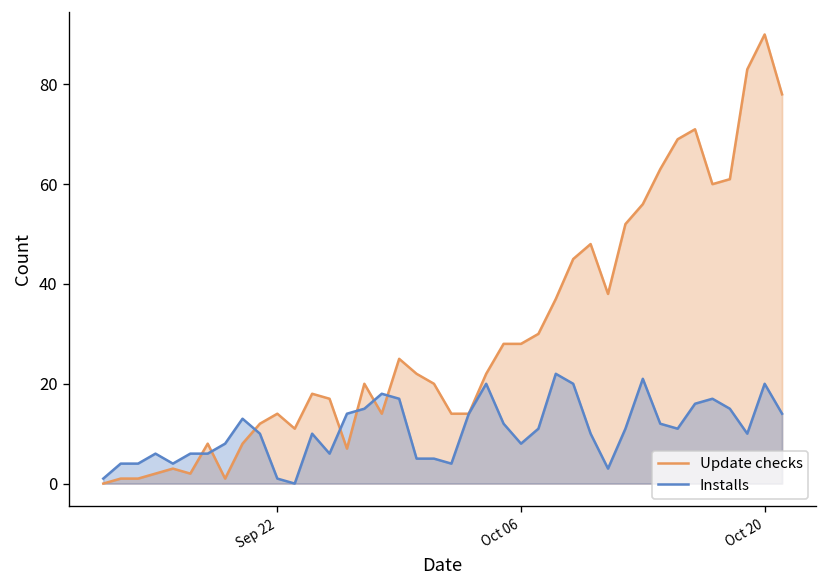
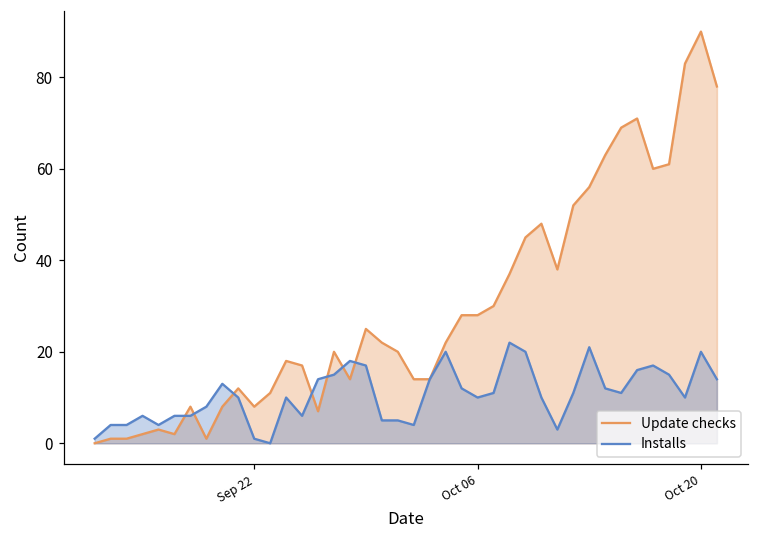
  {
    "Update checks": {
-     "Sep 22": 14,
+     "Sep 22": 8,
      "Oct 06": 28,
      "Oct 20": 90
    },
    "Installs": {
      "Sep 22": 1,
-     "Oct 06": 8,
+     "Oct 06": 10,
      "Oct 20": 20
    }
  }
